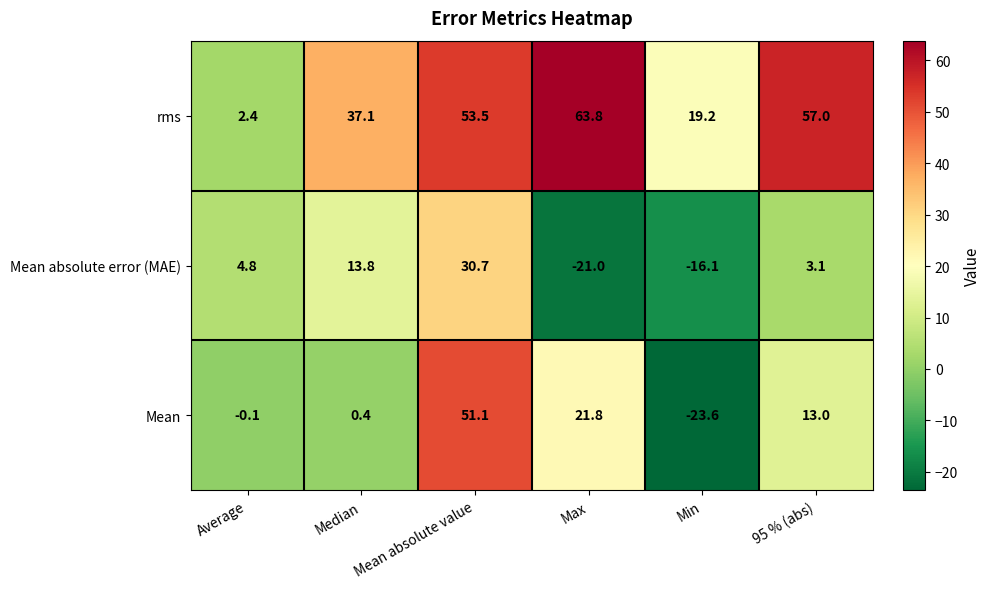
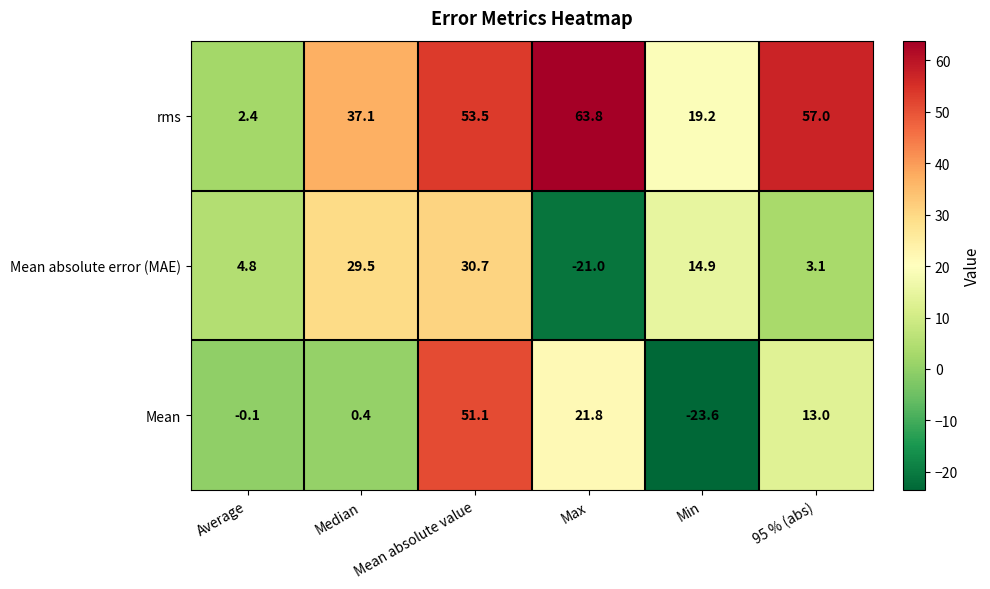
  {
    "rms": {
      "Average": 2.4,
      "Median": 37.1,
      "Mean absolute value": 53.5,
      "Max": 63.8,
      "Min": 19.2,
      "95 % (abs)": 57.0
    },
    "Mean absolute error (MAE)": {
      "Average": 4.8,
-     "Median": 13.8,
+     "Median": 29.5,
      "Mean absolute value": 30.7,
      "Max": -21.0,
-     "Min": -16.1,
+     "Min": 14.9,
      "95 % (abs)": 3.1
    },
    "Mean": {
      "Average": -0.1,
      "Median": 0.4,
      "Mean absolute value": 51.1,
      "Max": 21.8,
      "Min": -23.6,
      "95 % (abs)": 13.0
    }
  }
